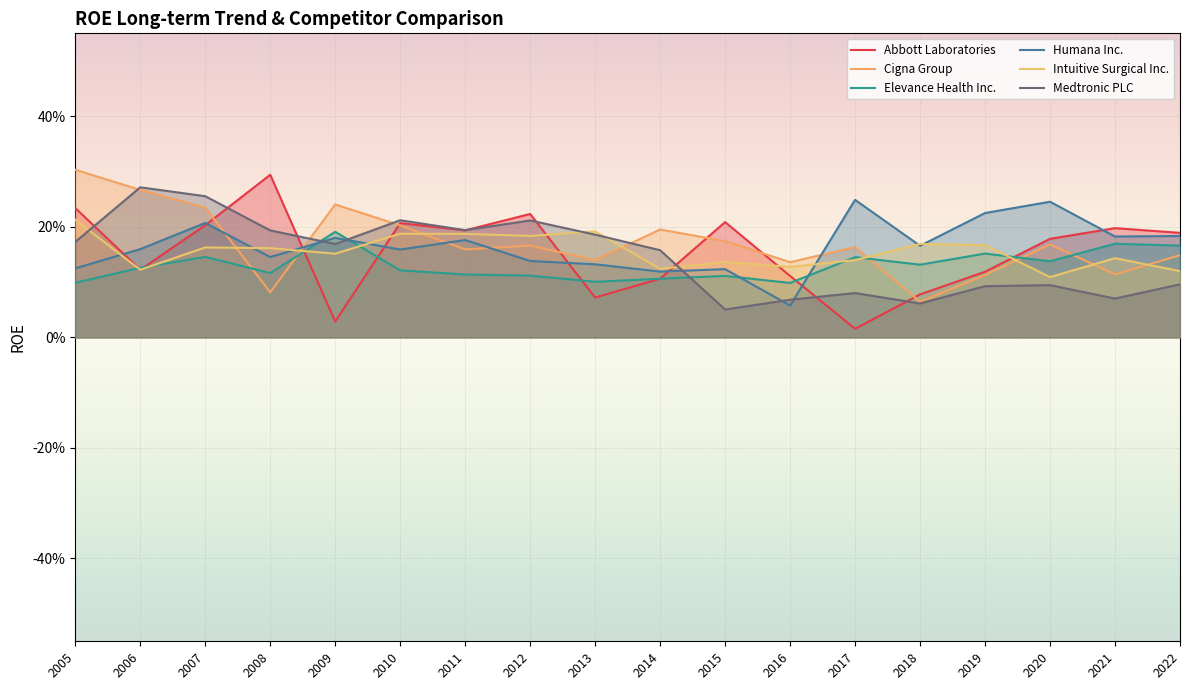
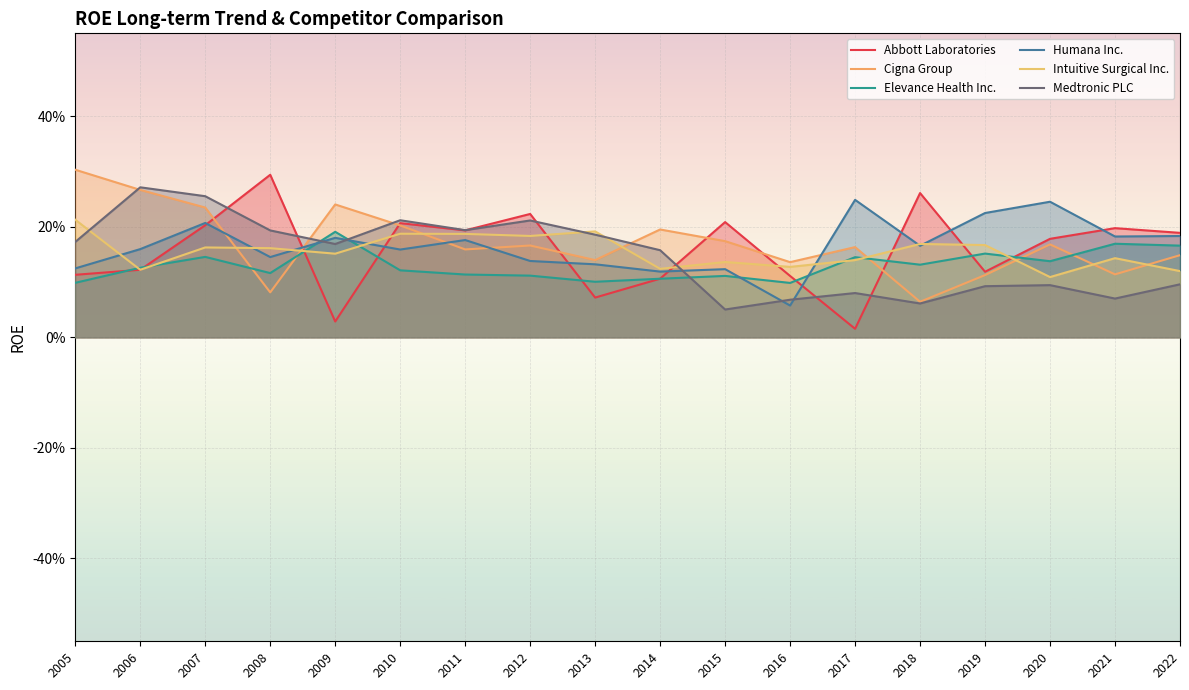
  {
    "Abbott Laboratories": {
-     "2005": "23%",
+     "2005": "11%",
      "2008": "29%",
      "2009": "3%",
      "2012": "22%",
      "2013": "7%",
      "2015": "21%",
      "2016": "11%",
      "2017": "2%",
-     "2018": "8%",
+     "2018": "26%",
      "2019": "12%",
      "2020": "18%",
      "2021": "20%",
      "2022": "19%"
    }
  }
